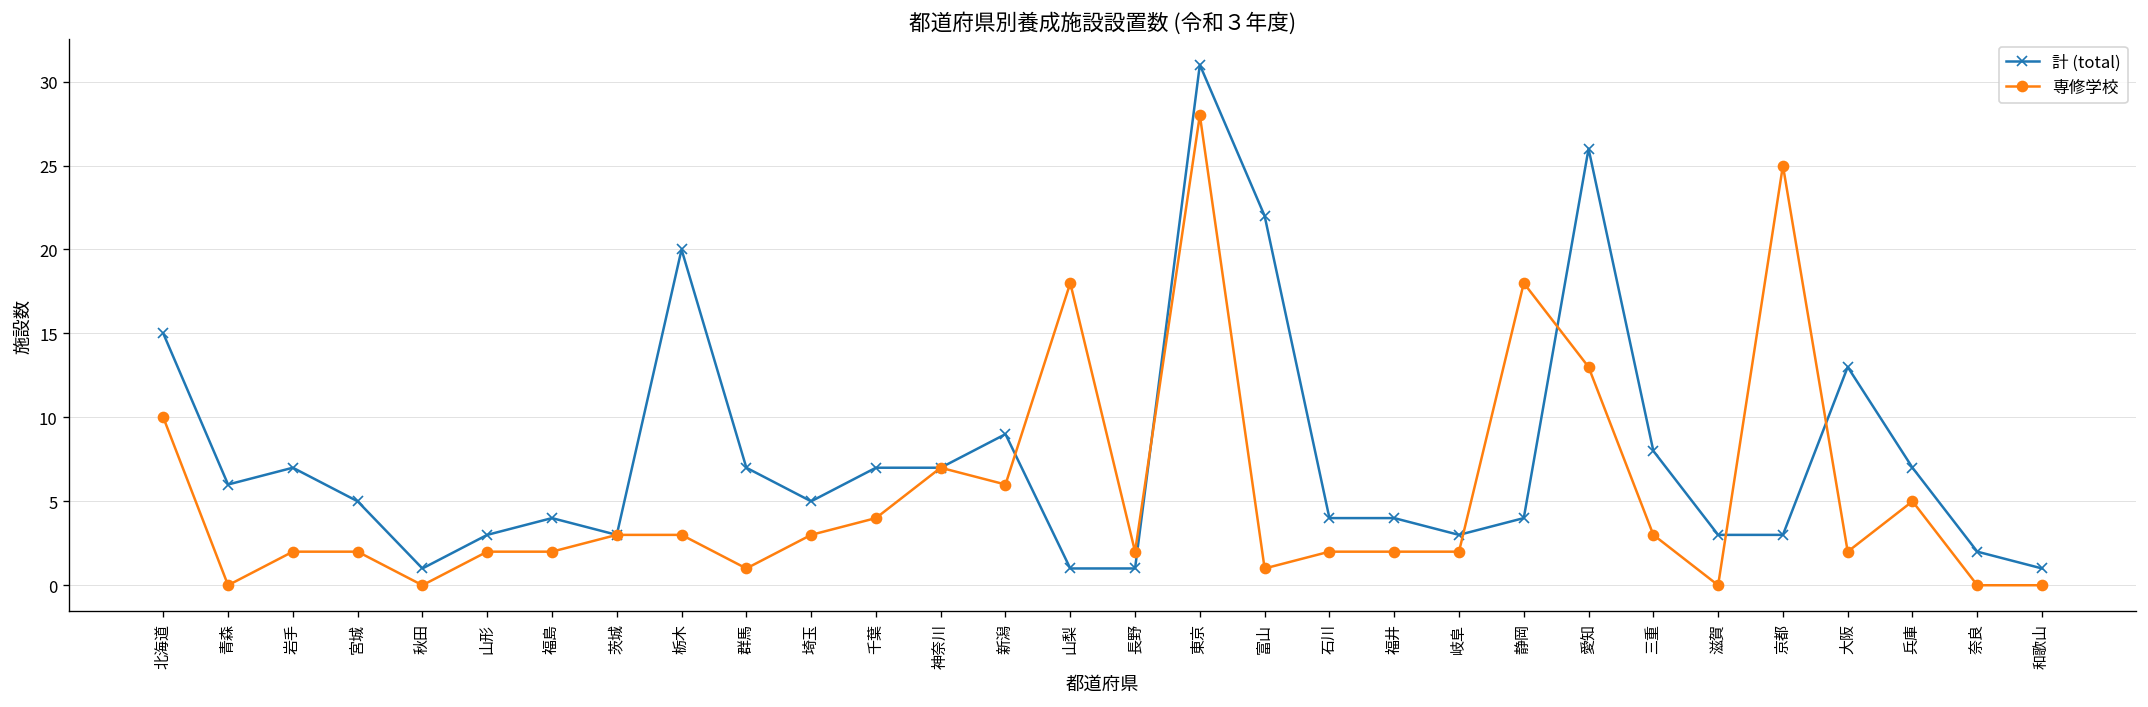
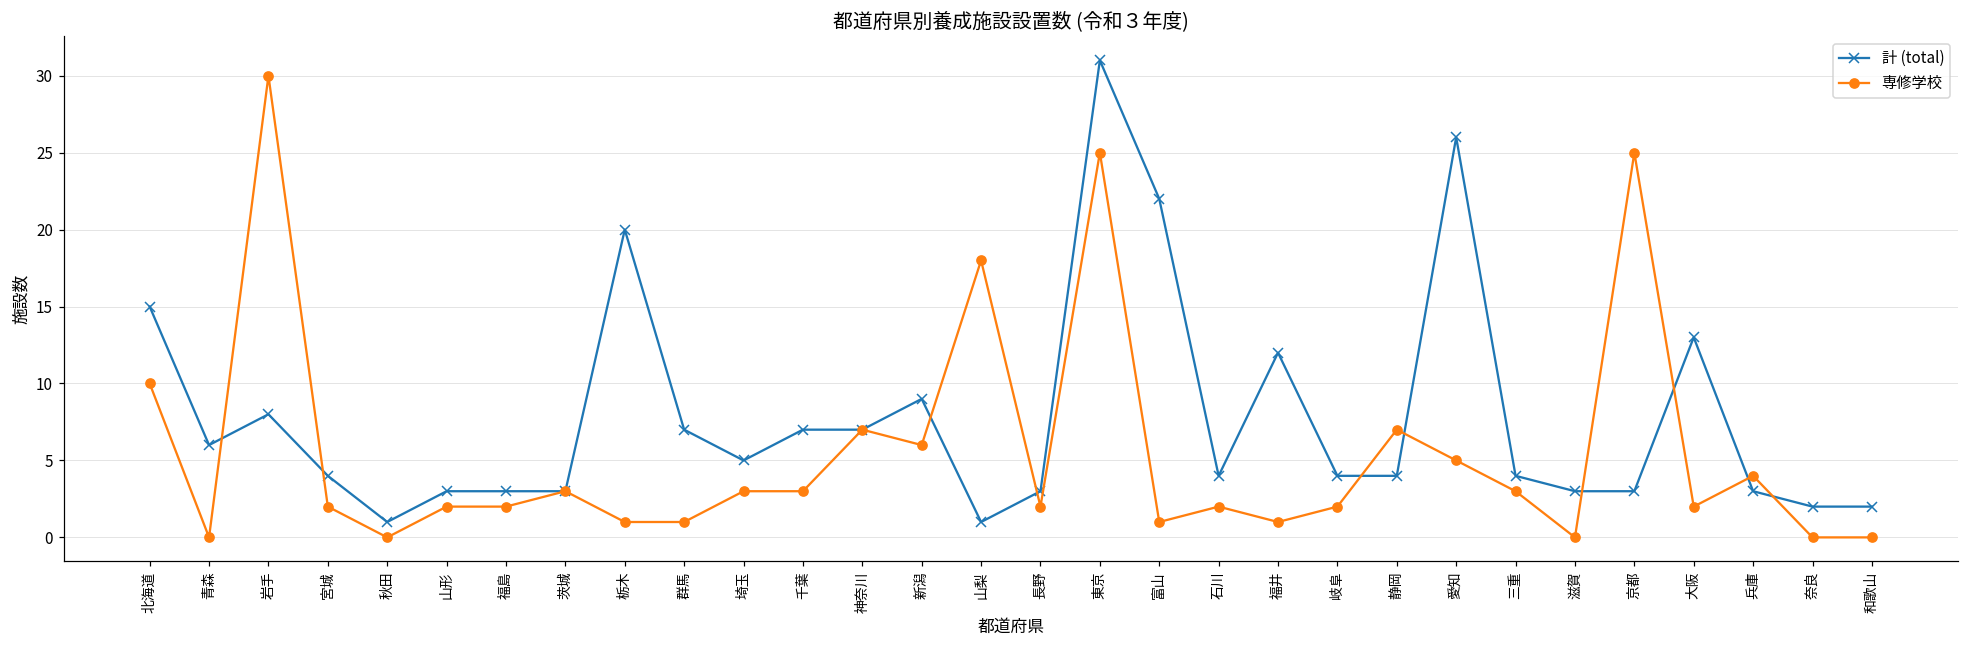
  {
    "計 (total)": {
      "北海道": 15,
      "青森": 6,
-     "岩手": 7,
-     "宮城": 5,
+     "岩手": 8,
+     "宮城": 4,
      "秋田": 1,
      "山形": 3,
-     "福島": 4,
+     "福島": 3,
      "栃木": 20,
      "群馬": 7,
      "埼玉": 5,
      "千葉": 7,
      "新潟": 9,
      "山梨": 1,
-     "長野": 1,
+     "長野": 3,
      "東京": 31,
      "富山": 22,
      "石川": 4,
-     "福井": 4,
-     "岐阜": 3,
+     "福井": 12,
+     "岐阜": 4,
      "静岡": 4,
      "愛知": 26,
-     "三重": 8,
+     "三重": 4,
      "滋賀": 3,
      "京都": 3,
      "大阪": 13,
-     "兵庫": 7,
+     "兵庫": 3,
      "奈良": 2,
-     "和歌山": 1
+     "和歌山": 2
    },
    "専修学校": {
      "北海道": 10,
      "青森": 0,
-     "岩手": 2,
+     "岩手": 30,
      "宮城": 2,
      "秋田": 0,
      "山形": 2,
      "福島": 2,
-     "栃木": 3,
+     "栃木": 1,
      "群馬": 1,
      "埼玉": 3,
-     "千葉": 4,
+     "千葉": 3,
      "新潟": 6,
      "山梨": 18,
      "長野": 2,
-     "東京": 28,
+     "東京": 25,
      "富山": 1,
      "石川": 2,
-     "福井": 2,
+     "福井": 1,
      "岐阜": 2,
-     "静岡": 18,
-     "愛知": 13,
+     "静岡": 7,
+     "愛知": 5,
      "三重": 3,
      "滋賀": 0,
      "京都": 25,
      "大阪": 2,
-     "兵庫": 5,
+     "兵庫": 4,
      "奈良": 0,
      "和歌山": 0
    }
  }
